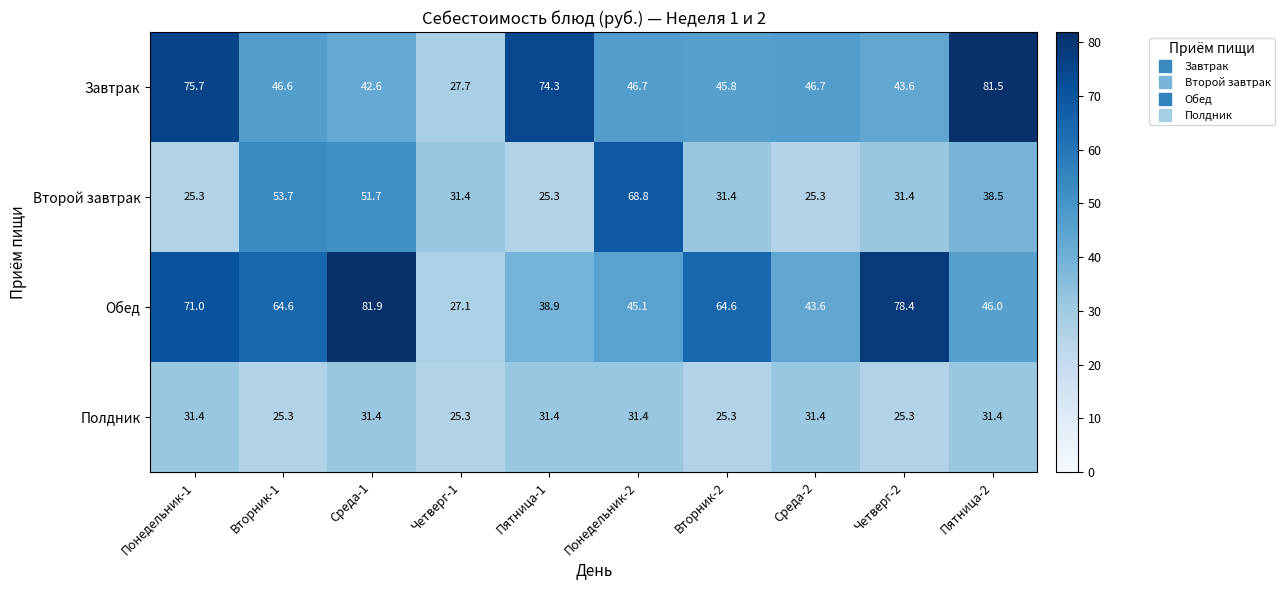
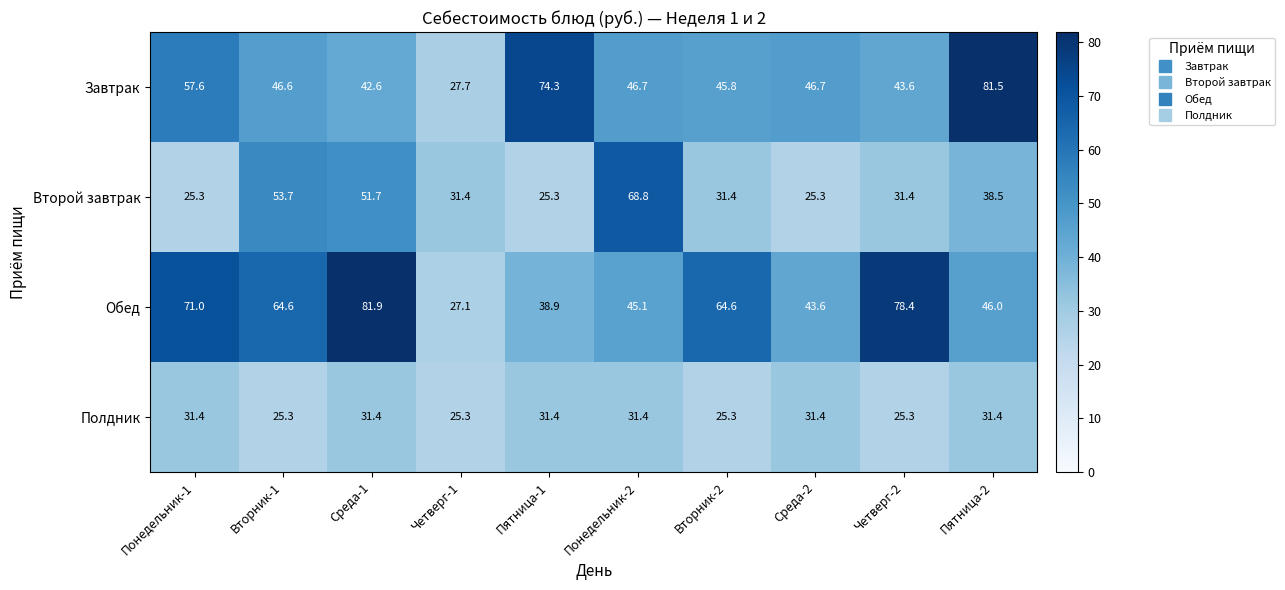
  {
    "Завтрак": {
-     "Понедельник-1": 75.7,
+     "Понедельник-1": 57.6,
      "Вторник-1": 46.6,
      "Среда-1": 42.6,
      "Четверг-1": 27.7,
      "Пятница-1": 74.3,
      "Понедельник-2": 46.7,
      "Вторник-2": 45.8,
      "Среда-2": 46.7,
      "Четверг-2": 43.6,
      "Пятница-2": 81.5
    },
    "Второй завтрак": {
      "Понедельник-1": 25.3,
      "Вторник-1": 53.7,
      "Среда-1": 51.7,
      "Четверг-1": 31.4,
      "Пятница-1": 25.3,
      "Понедельник-2": 68.8,
      "Вторник-2": 31.4,
      "Среда-2": 25.3,
      "Четверг-2": 31.4,
      "Пятница-2": 38.5
    },
    "Обед": {
      "Понедельник-1": 71.0,
      "Вторник-1": 64.6,
      "Среда-1": 81.9,
      "Четверг-1": 27.1,
      "Пятница-1": 38.9,
      "Понедельник-2": 45.1,
      "Вторник-2": 64.6,
      "Среда-2": 43.6,
      "Четверг-2": 78.4,
      "Пятница-2": 46.0
    },
    "Полдник": {
      "Понедельник-1": 31.4,
      "Вторник-1": 25.3,
      "Среда-1": 31.4,
      "Четверг-1": 25.3,
      "Пятница-1": 31.4,
      "Понедельник-2": 31.4,
      "Вторник-2": 25.3,
      "Среда-2": 31.4,
      "Четверг-2": 25.3,
      "Пятница-2": 31.4
    }
  }
